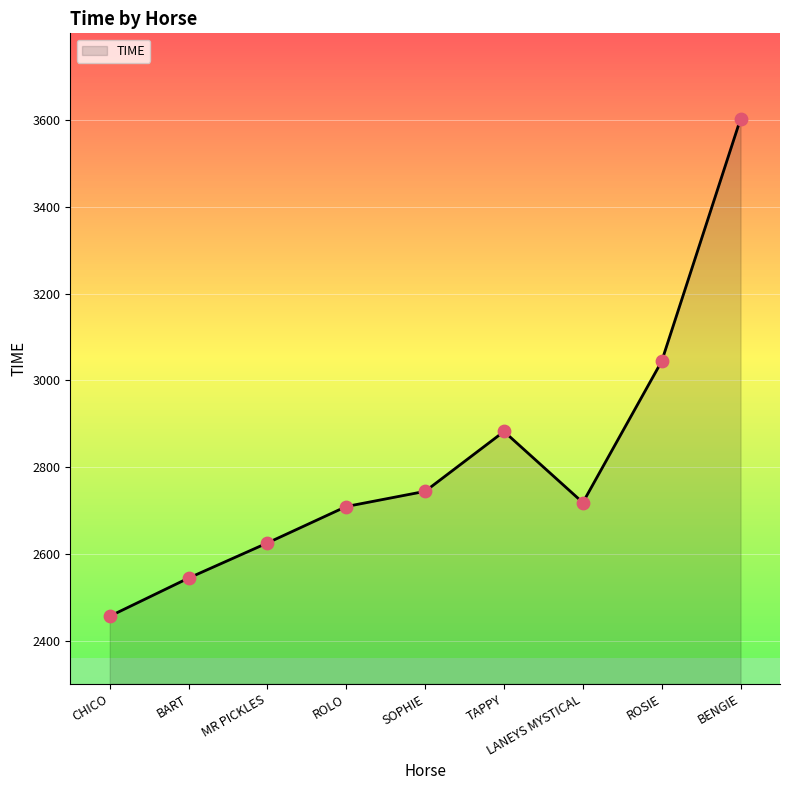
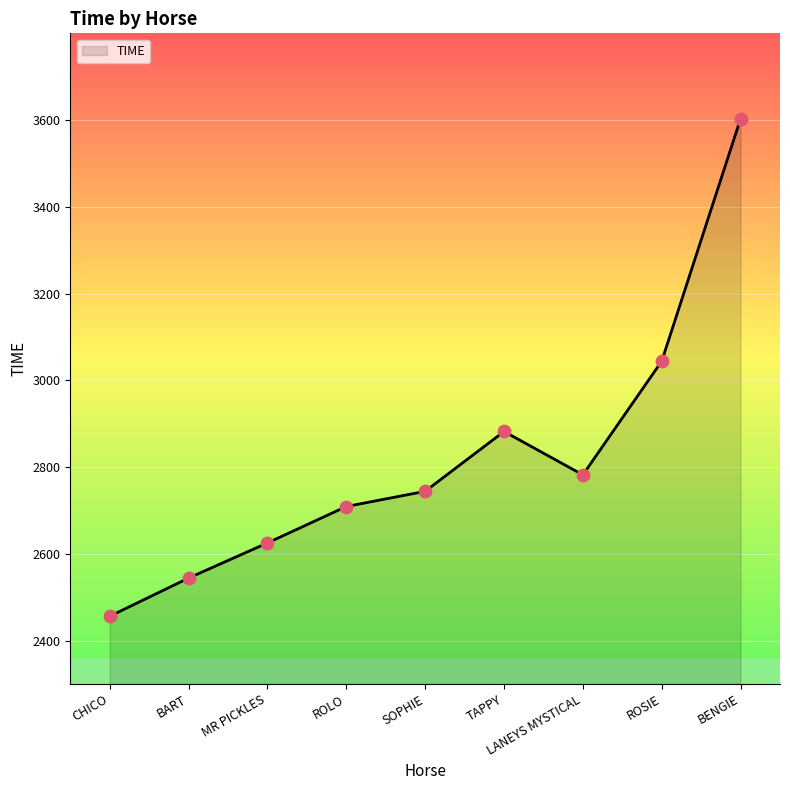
  {
    "CHICO": 2460,
-   "LANEYS MYSTICAL": 2720,
+   "LANEYS MYSTICAL": 2780,
    "BENGIE": 3600
  }
